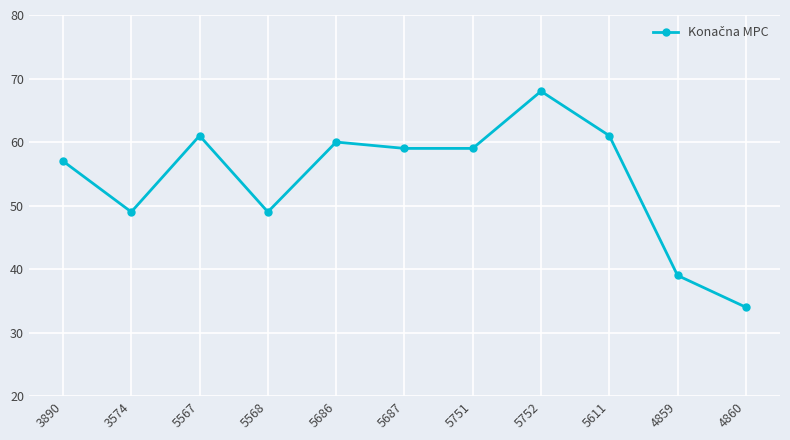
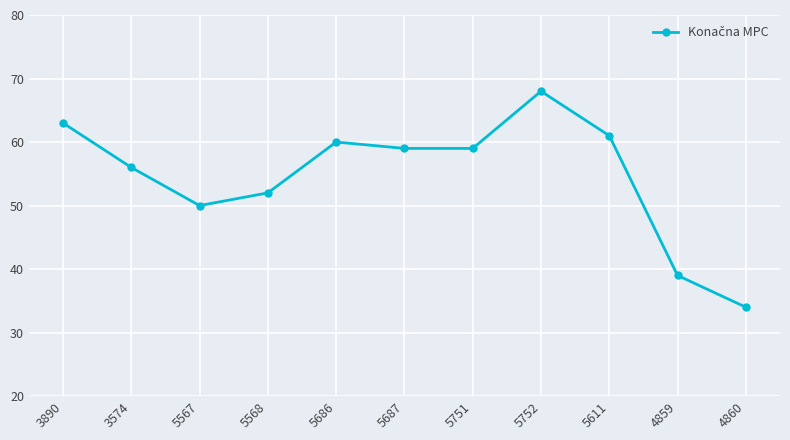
  {
-   "3890": 57,
-   "3574": 49,
-   "5567": 61,
-   "5568": 49,
+   "3890": 63,
+   "3574": 56,
+   "5567": 50,
+   "5568": 52,
    "5686": 60,
    "5687": 59,
    "5751": 59,
    "5752": 68,
    "5611": 61,
    "4859": 39,
    "4860": 34
  }
